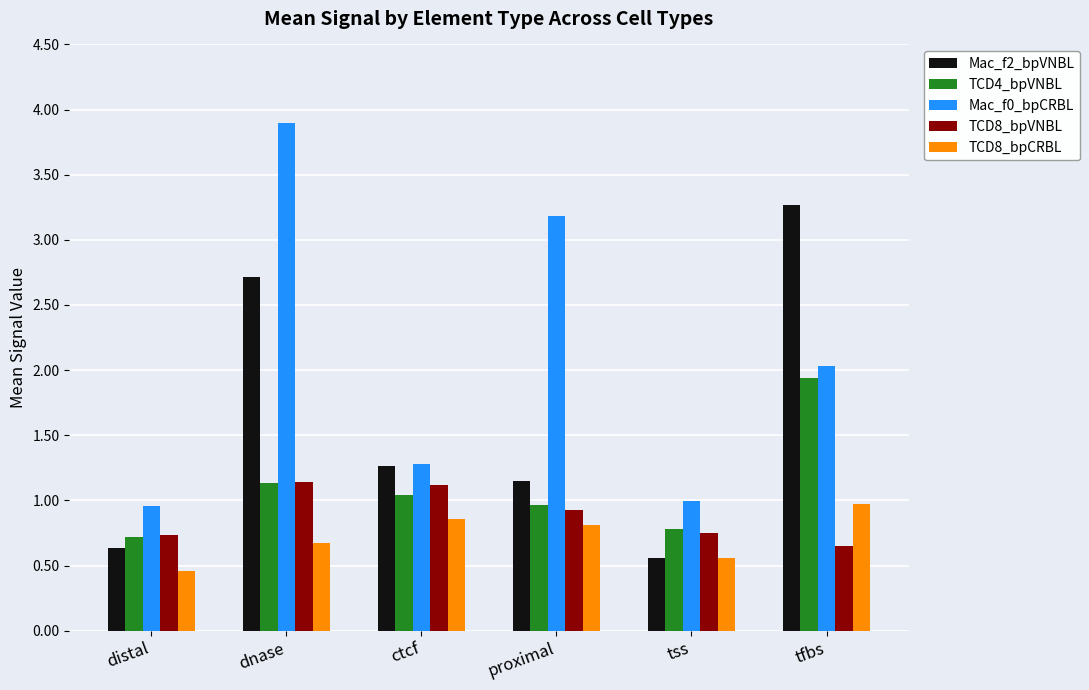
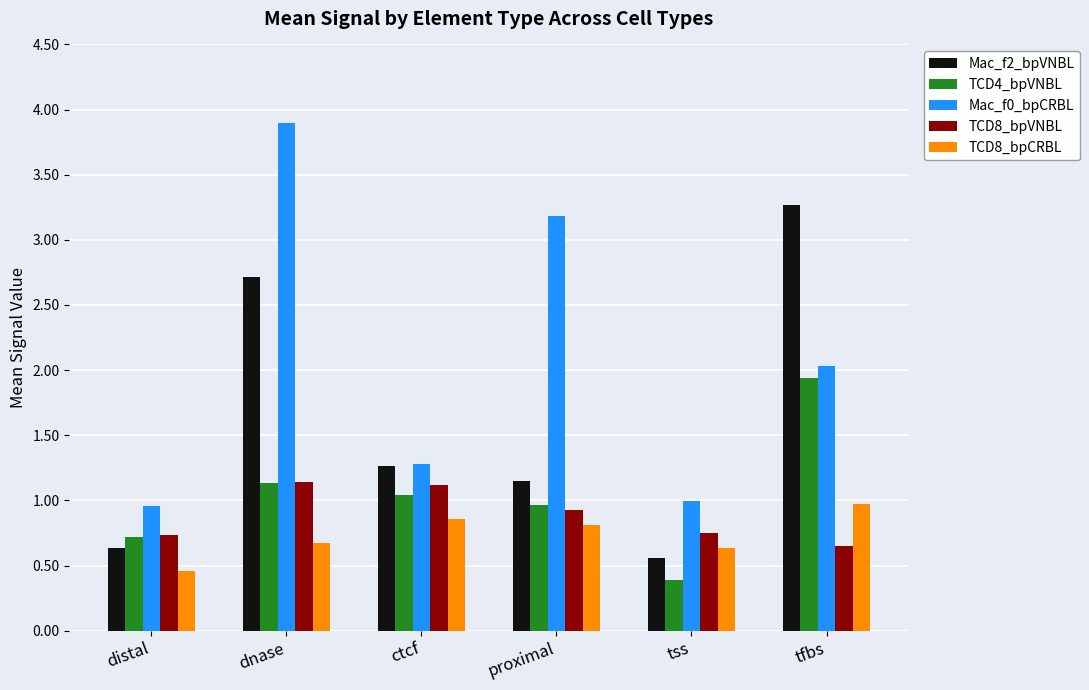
  {
    "Mac_f2_bpVNBL": {
      "distal": 0.64,
      "dnase": 2.72,
      "ctcf": 1.27,
      "proximal": 1.15,
      "tss": 0.56,
      "tfbs": 3.27
    },
    "TCD4_bpVNBL": {
      "distal": 0.72,
      "dnase": 1.13,
      "ctcf": 1.04,
      "proximal": 0.97,
-     "tss": 0.78,
+     "tss": 0.39,
      "tfbs": 1.94
    },
    "Mac_f0_bpCRBL": {
      "distal": 0.96,
      "dnase": 3.90,
      "ctcf": 1.28,
      "proximal": 3.19,
      "tss": 1.00,
      "tfbs": 2.03
    },
    "TCD8_bpVNBL": {
      "distal": 0.73,
      "dnase": 1.14,
      "ctcf": 1.12,
      "proximal": 0.93,
      "tss": 0.75,
      "tfbs": 0.65
    },
    "TCD8_bpCRBL": {
      "distal": 0.46,
      "dnase": 0.67,
      "ctcf": 0.86,
      "proximal": 0.81,
-     "tss": 0.56,
+     "tss": 0.63,
      "tfbs": 0.97
    }
  }
